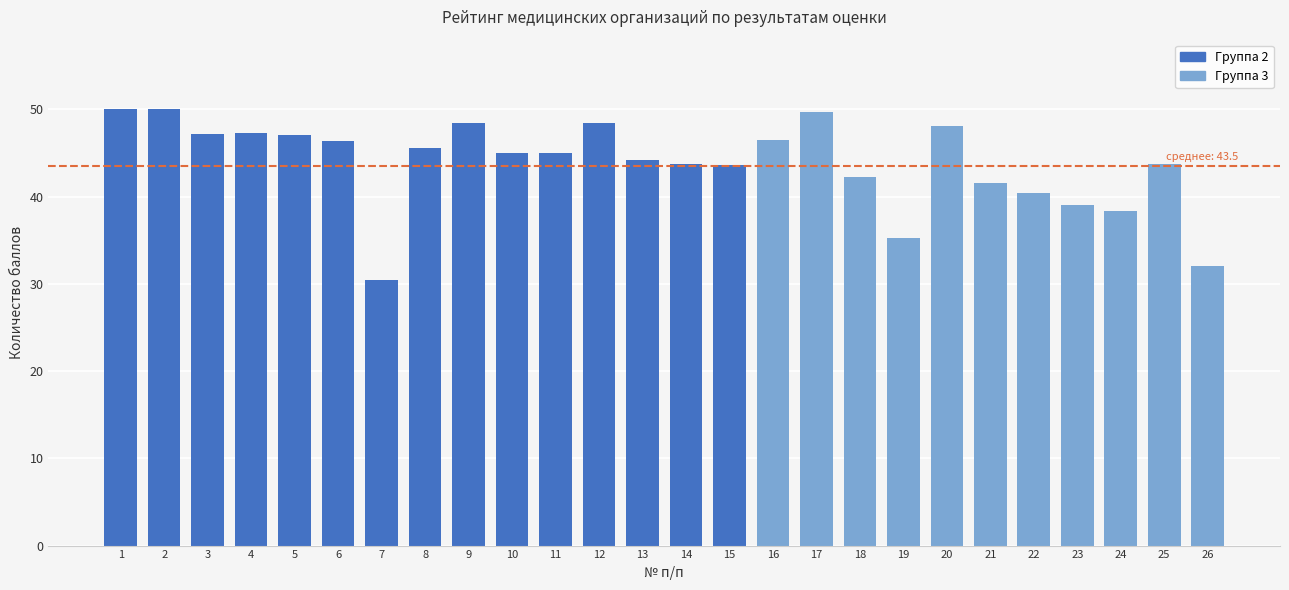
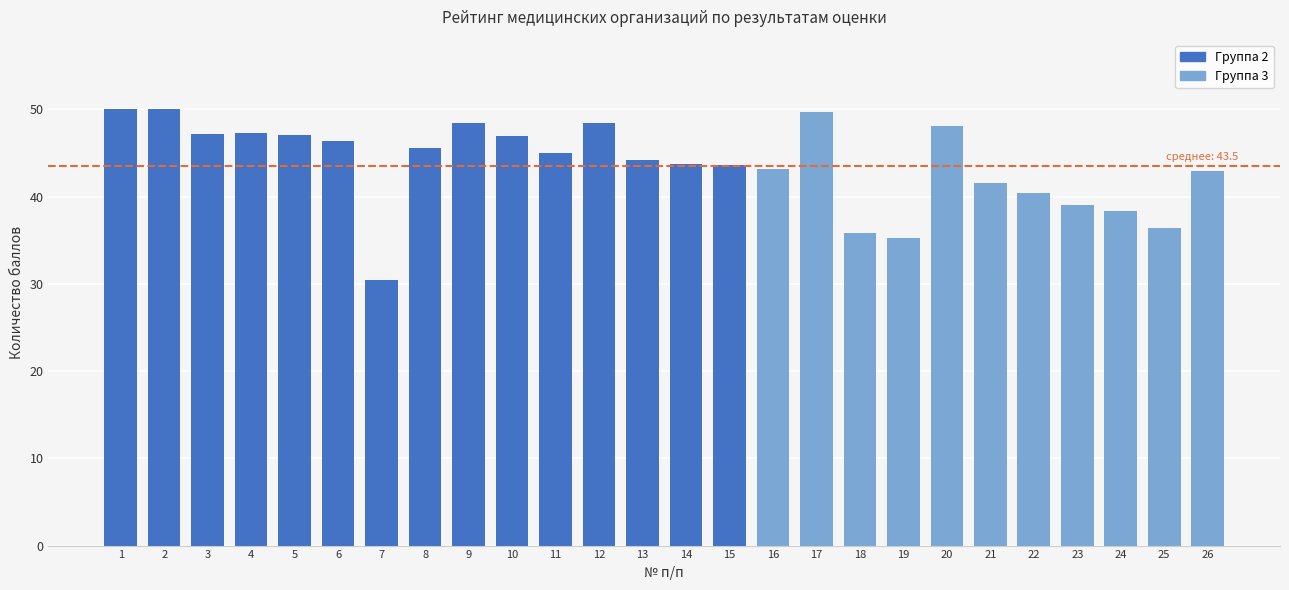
  {
    "1": 50,
    "2": 50,
    "3": 47,
    "4": 47,
    "5": 47,
    "6": 46,
    "7": 30,
    "8": 46,
    "9": 49,
-   "10": 45,
+   "10": 47,
    "11": 45,
    "12": 49,
    "13": 44,
    "14": 44,
    "15": 44,
-   "16": 47,
+   "16": 43,
    "17": 50,
-   "18": 42,
+   "18": 36,
    "19": 35,
    "20": 48,
    "21": 42,
    "22": 40,
    "23": 39,
    "24": 38,
-   "25": 44,
-   "26": 32
+   "25": 36,
+   "26": 43
  }
